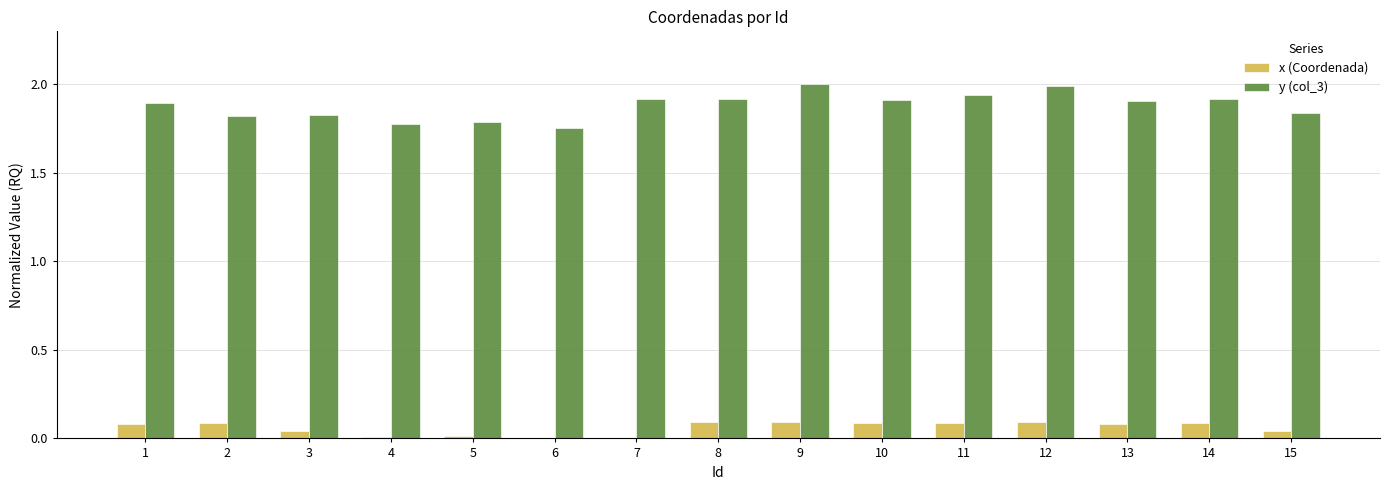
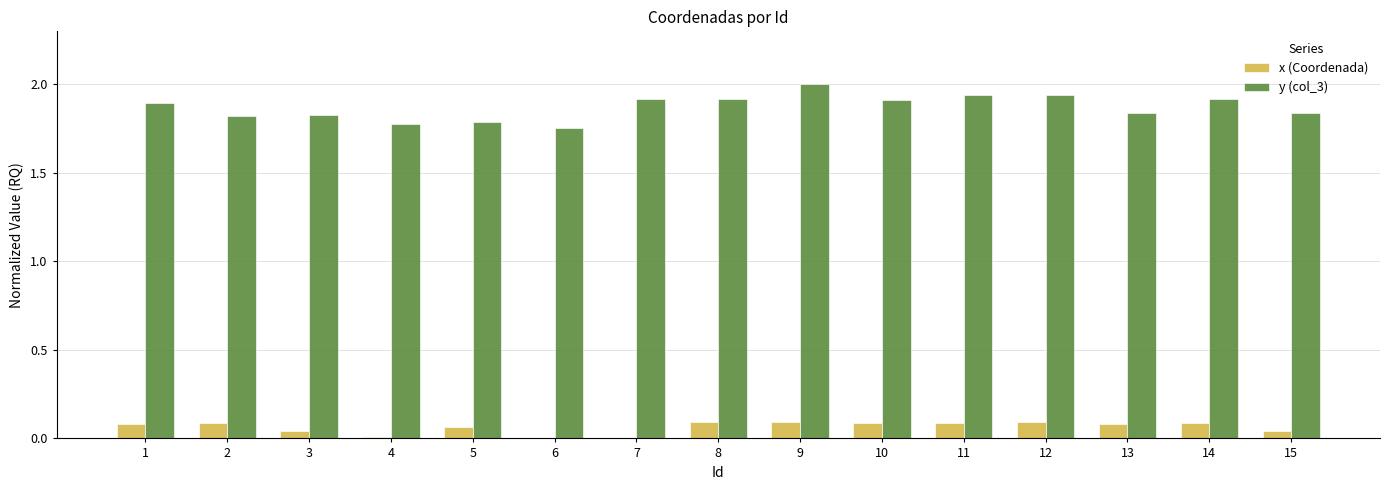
  {
    "x (Coordenada)": {
      "1": 0.08,
      "2": 0.09,
      "3": 0.04,
-     "5": 0.01,
+     "5": 0.06,
      "6": 0.00,
      "8": 0.09,
      "9": 0.09,
      "10": 0.08,
      "11": 0.09,
      "12": 0.09,
      "13": 0.08,
      "14": 0.09,
      "15": 0.04
    },
    "y (col_3)": {
      "1": 1.89,
      "2": 1.82,
      "3": 1.83,
      "4": 1.77,
      "5": 1.79,
      "6": 1.76,
      "7": 1.92,
      "8": 1.92,
      "9": 2.00,
      "10": 1.91,
      "11": 1.94,
-     "12": 1.99,
-     "13": 1.91,
+     "12": 1.94,
+     "13": 1.84,
      "14": 1.92,
      "15": 1.84
    }
  }
